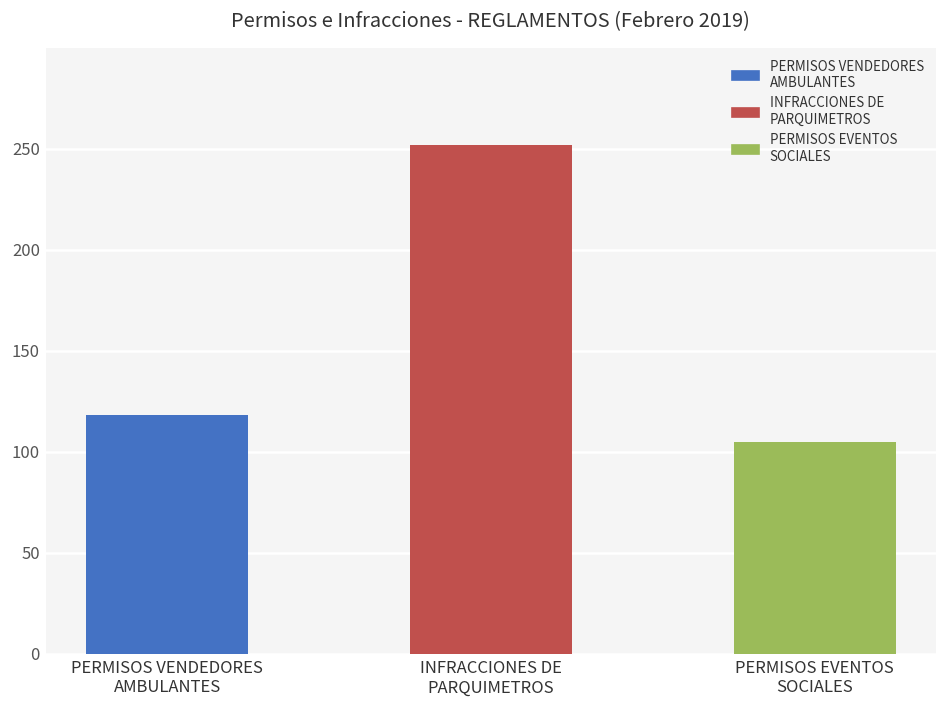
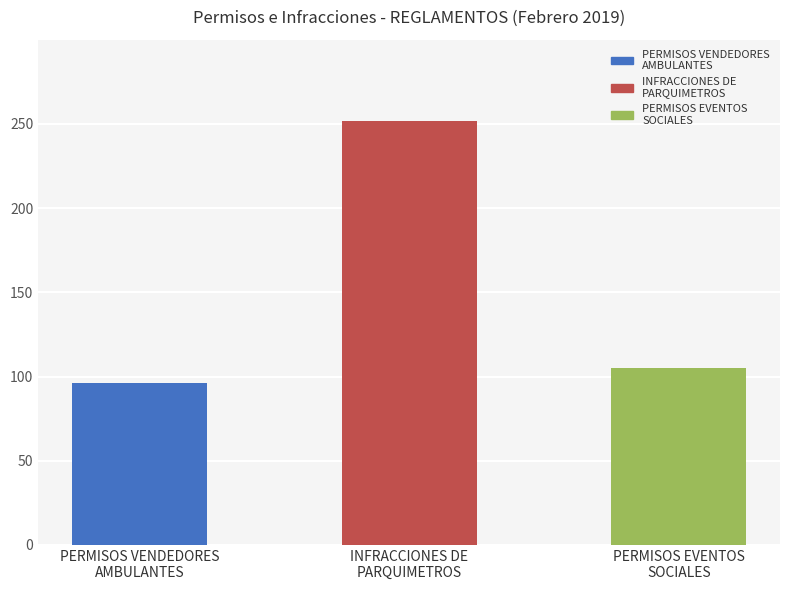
  {
-   "PERMISOS VENDEDORES AMBULANTES": 118,
+   "PERMISOS VENDEDORES AMBULANTES": 96,
    "INFRACCIONES DE PARQUIMETROS": 252,
    "PERMISOS EVENTOS SOCIALES": 105
  }
